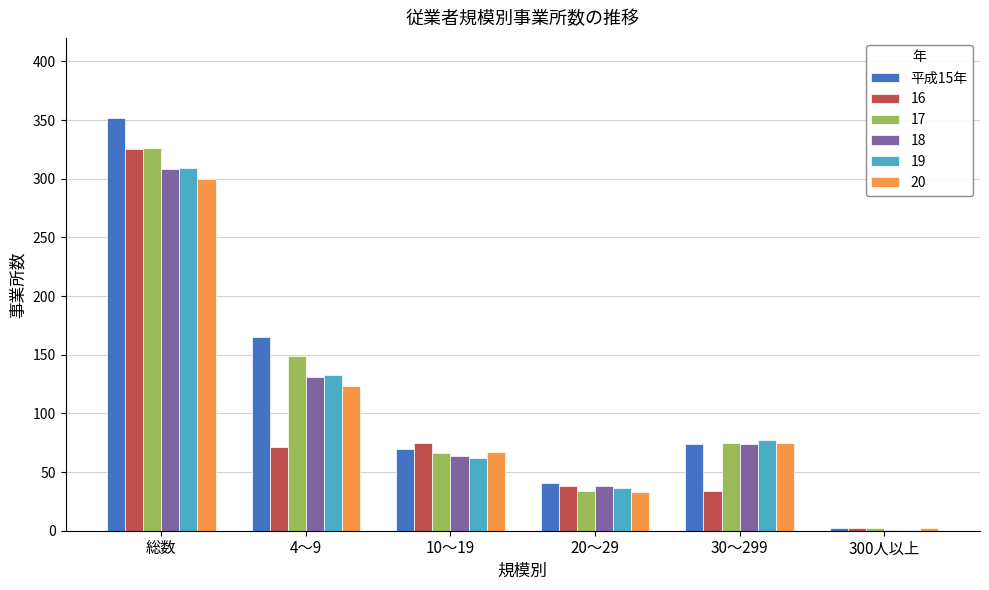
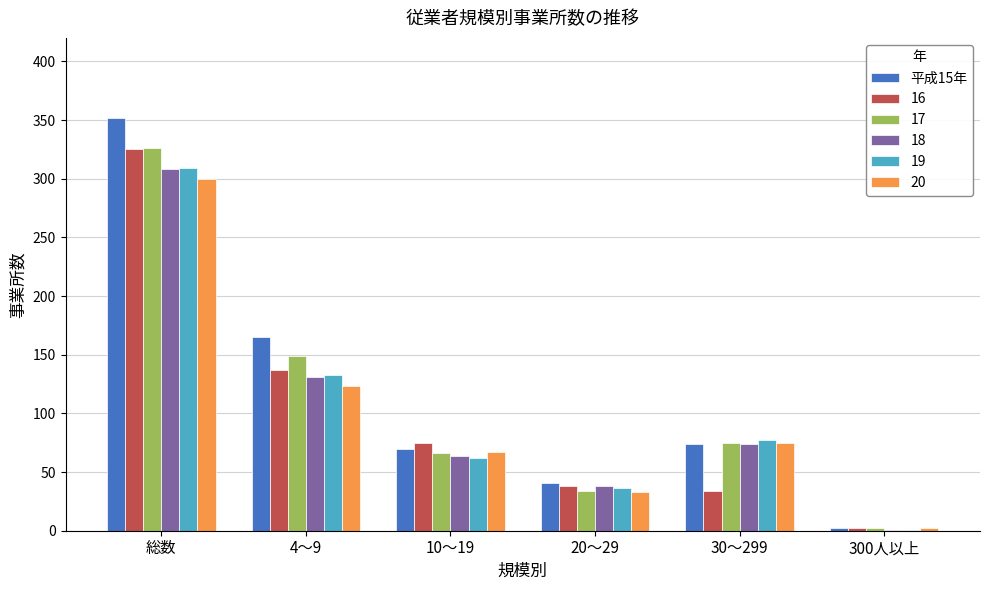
  {
    "16": {
      "総数": 325,
-     "4～9": 71,
+     "4～9": 137,
      "10～19": 75,
      "20～29": 38,
      "30～299": 34
    },
    "17": {
      "総数": 326,
      "4～9": 149,
      "10～19": 66,
      "20～29": 34,
      "30～299": 75
    },
    "18": {
      "総数": 308,
      "4～9": 131,
      "10～19": 64,
      "20～29": 38,
      "30～299": 74
    },
    "20": {
      "総数": 300,
      "4～9": 123,
      "10～19": 67,
      "20～29": 33,
      "30～299": 75
    }
  }
